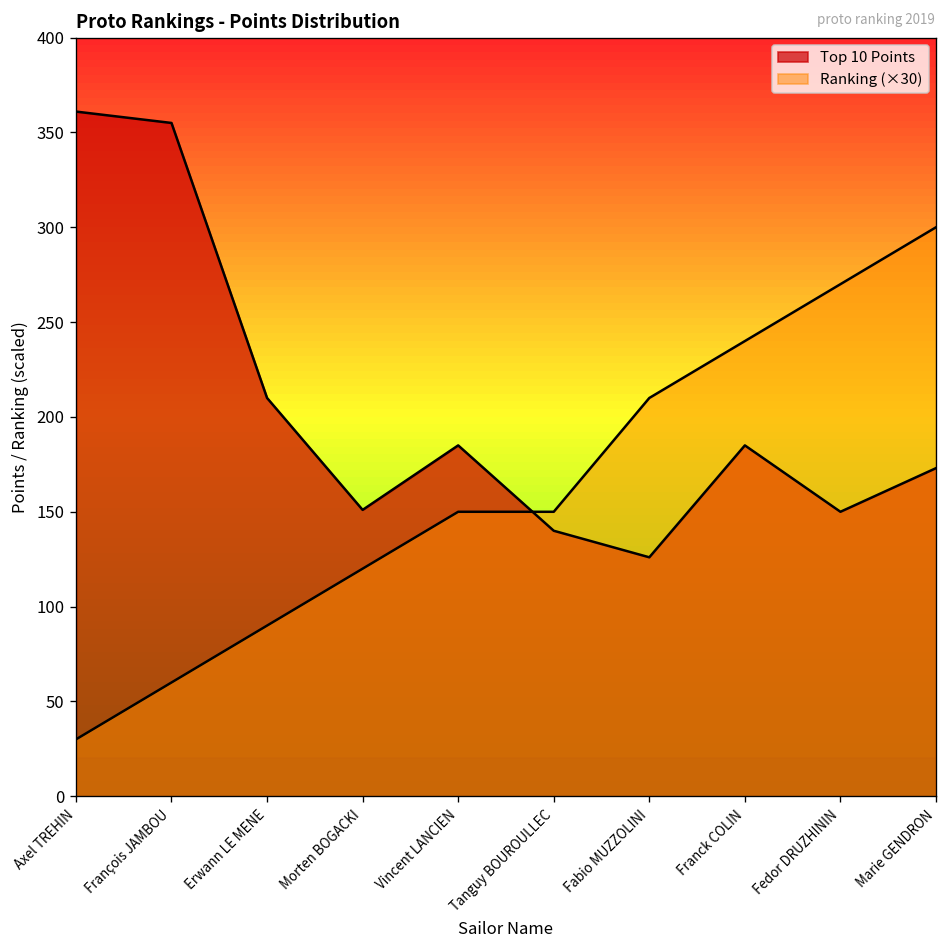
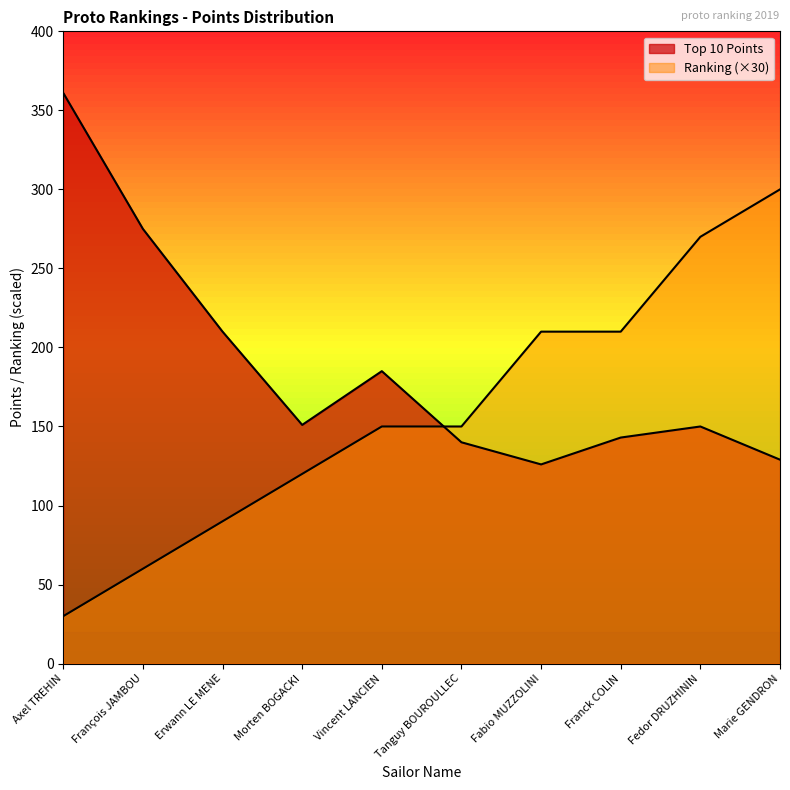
  {
    "Top 10 Points": {
      "Axel TREHIN": 361,
-     "François JAMBOU": 355,
+     "François JAMBOU": 275,
      "Erwann LE MENE": 210,
      "Morten BOGACKI": 151,
      "Vincent LANCIEN": 185,
      "Tanguy BOUROULLEC": 140,
      "Fabio MUZZOLINI": 126,
-     "Franck COLIN": 185,
+     "Franck COLIN": 143,
      "Fedor DRUZHININ": 150,
-     "Marie GENDRON": 173
+     "Marie GENDRON": 129
    },
    "Ranking (×30)": {
      "Axel TREHIN": 30,
      "François JAMBOU": 60,
      "Erwann LE MENE": 90,
      "Morten BOGACKI": 120,
      "Vincent LANCIEN": 150,
      "Tanguy BOUROULLEC": 150,
      "Fabio MUZZOLINI": 210,
-     "Franck COLIN": 240,
+     "Franck COLIN": 210,
      "Fedor DRUZHININ": 270,
      "Marie GENDRON": 300
    }
  }
